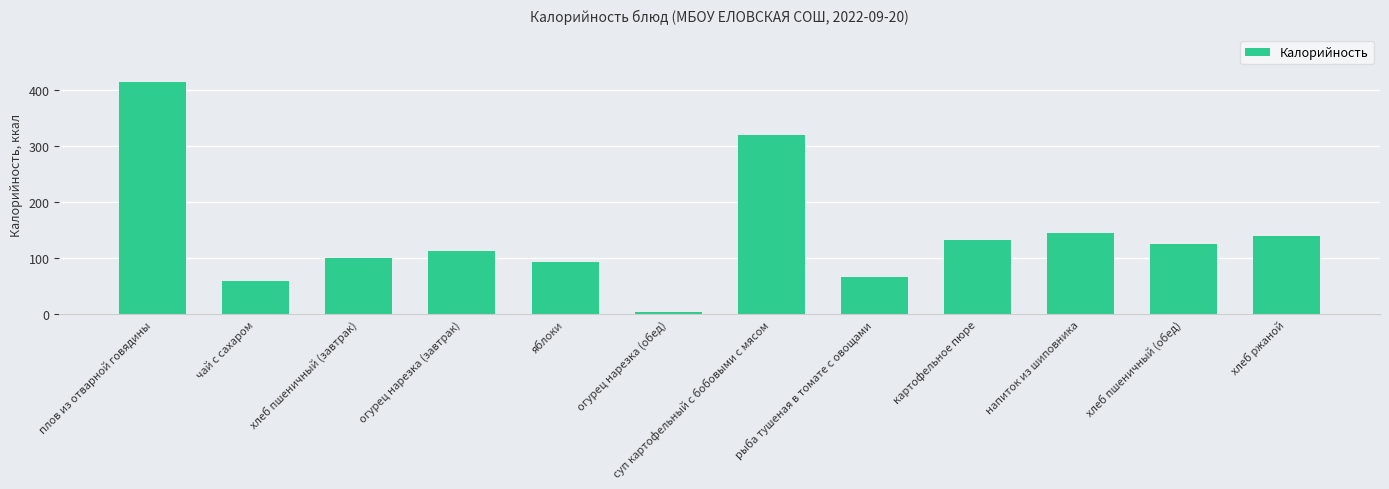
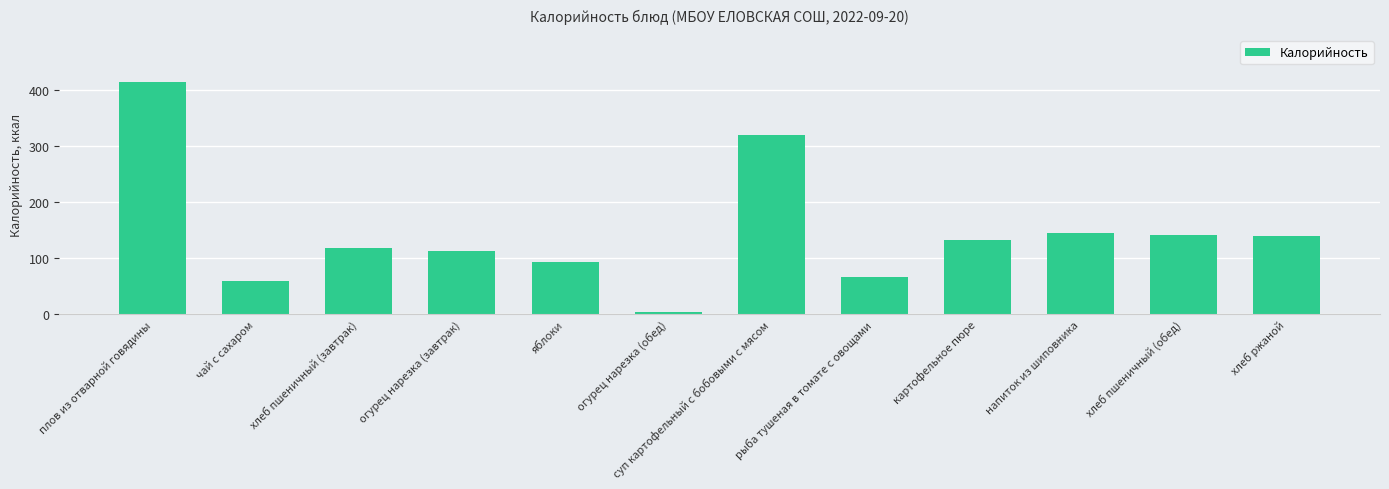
  {
    "плов из отварной говядины": 420,
    "чай с сахаром": 60,
-   "хлеб пшеничный (завтрак)": 100,
+   "хлеб пшеничный (завтрак)": 120,
    "огурец нарезка (завтрак)": 110,
    "яблоки": 90,
    "суп картофельный с бобовыми с мясом": 320,
    "рыба тушеная в томате с овощами": 70,
    "картофельное пюре": 130,
    "напиток из шиповника": 150,
-   "хлеб пшеничный (обед)": 130,
+   "хлеб пшеничный (обед)": 140,
    "хлеб ржаной": 140
  }
